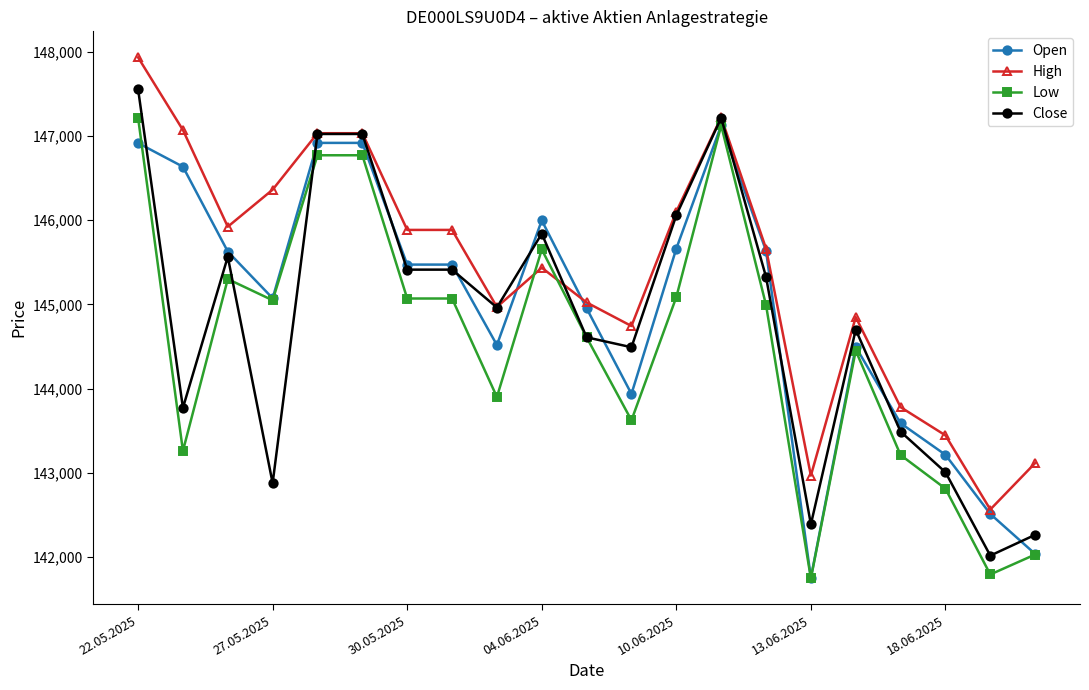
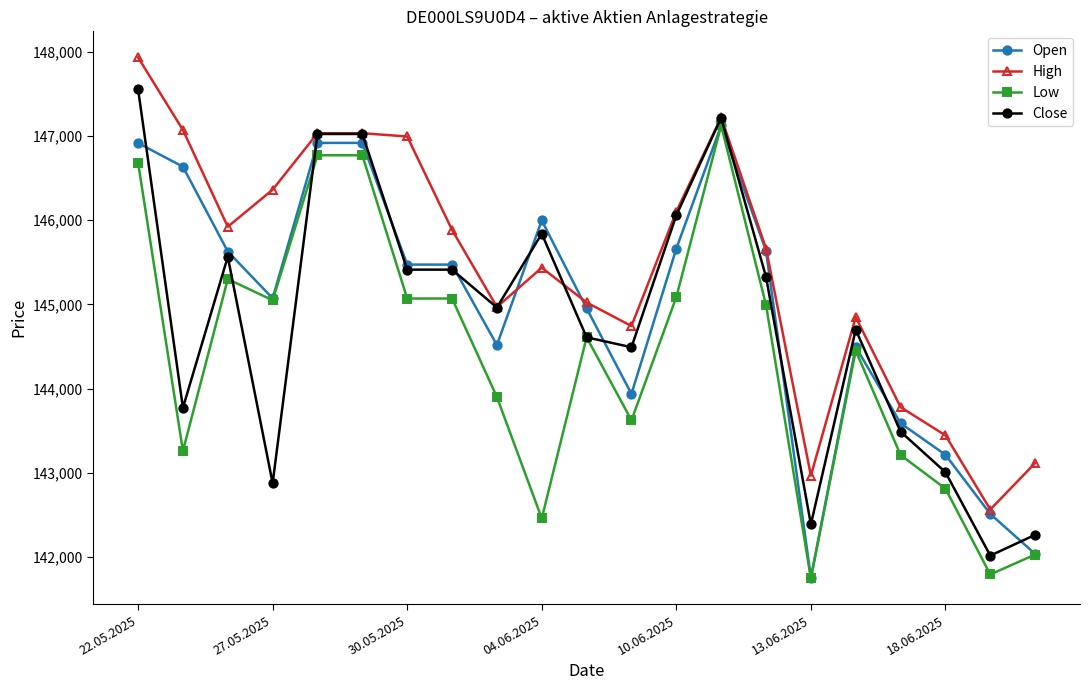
  {
    "Open": {
      "22.05.2025": "146,900",
      "30.05.2025": "145,500",
      "04.06.2025": "146,000",
      "10.06.2025": "145,700",
      "18.06.2025": "143,200"
    },
    "High": {
      "22.05.2025": "147,900",
      "27.05.2025": "146,400",
-     "30.05.2025": "145,900",
+     "30.05.2025": "147,000",
      "04.06.2025": "145,400",
      "10.06.2025": "146,100",
      "13.06.2025": "143,000",
      "18.06.2025": "143,400"
    },
    "Low": {
-     "22.05.2025": "147,200",
+     "22.05.2025": "146,700",
      "30.05.2025": "145,100",
-     "04.06.2025": "145,700",
+     "04.06.2025": "142,500",
      "10.06.2025": "145,100",
      "18.06.2025": "142,800"
    },
    "Close": {
      "22.05.2025": "147,600",
      "27.05.2025": "142,900",
      "30.05.2025": "145,400",
      "04.06.2025": "145,800",
      "10.06.2025": "146,100",
      "13.06.2025": "142,400",
      "18.06.2025": "143,000"
    }
  }
